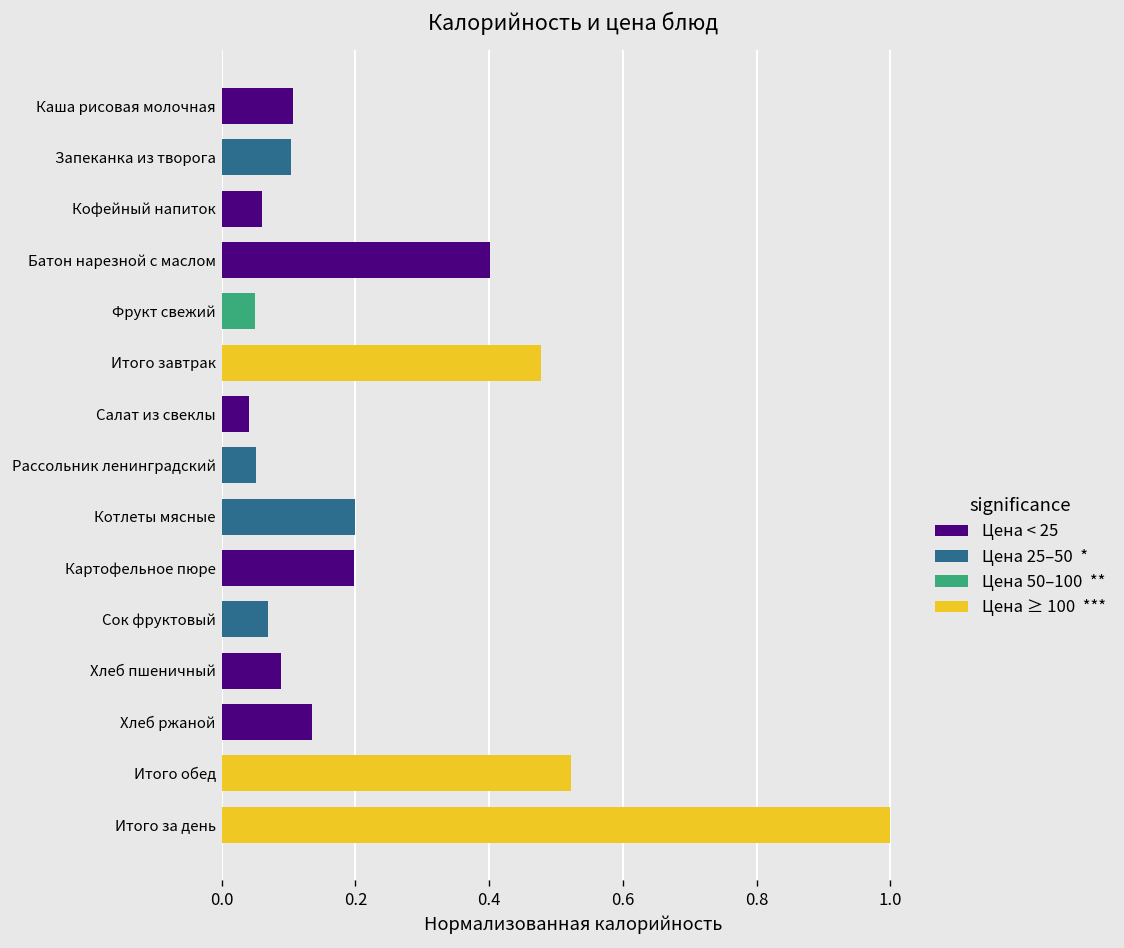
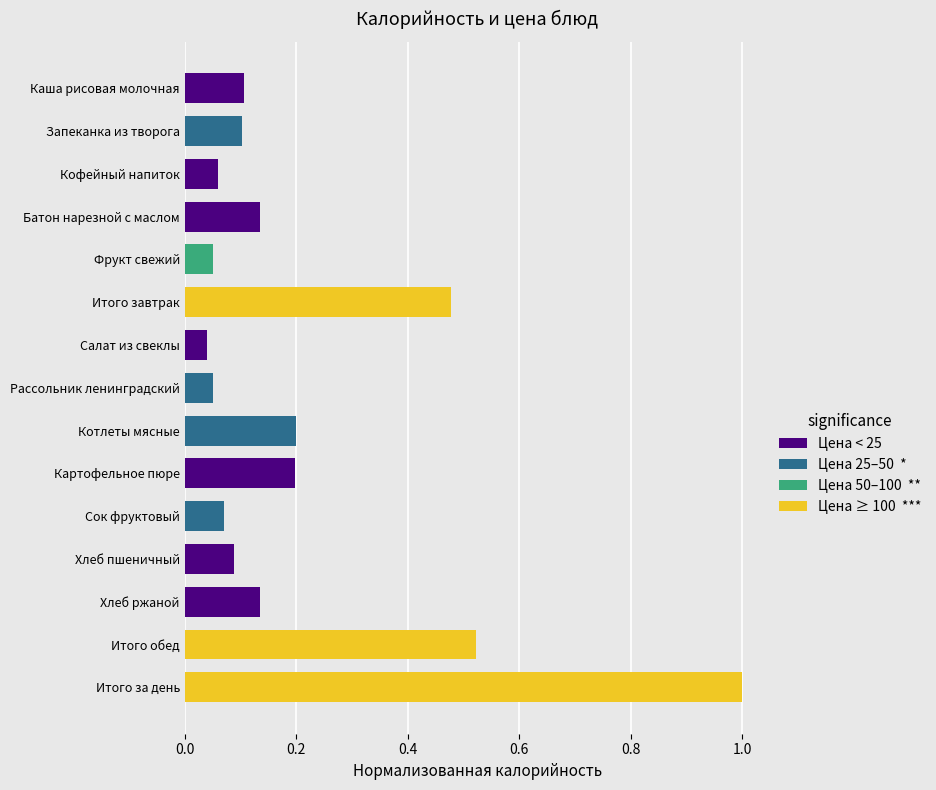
  {
    "Каша рисовая молочная": 0.11,
    "Запеканка из творога": 0.10,
    "Кофейный напиток": 0.06,
-   "Батон нарезной с маслом": 0.40,
+   "Батон нарезной с маслом": 0.13,
    "Фрукт свежий": 0.05,
    "Итого завтрак": 0.48,
    "Салат из свеклы": 0.04,
    "Рассольник ленинградский": 0.05,
    "Котлеты мясные": 0.20,
    "Картофельное пюре": 0.20,
    "Сок фруктовый": 0.07,
    "Хлеб пшеничный": 0.09,
    "Хлеб ржаной": 0.13,
    "Итого обед": 0.52,
    "Итого за день": 1.00
  }
